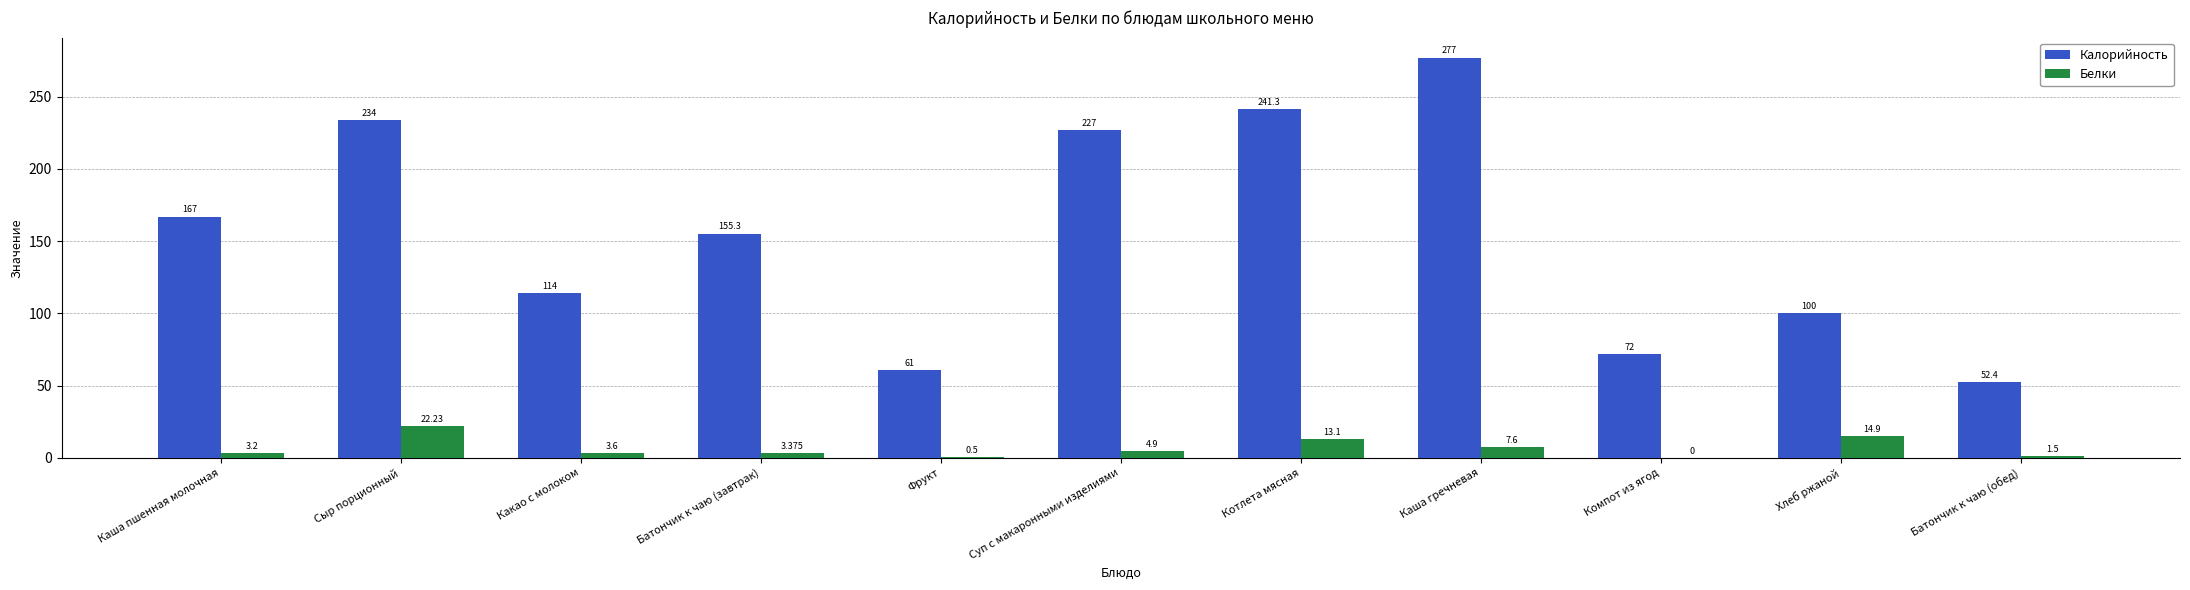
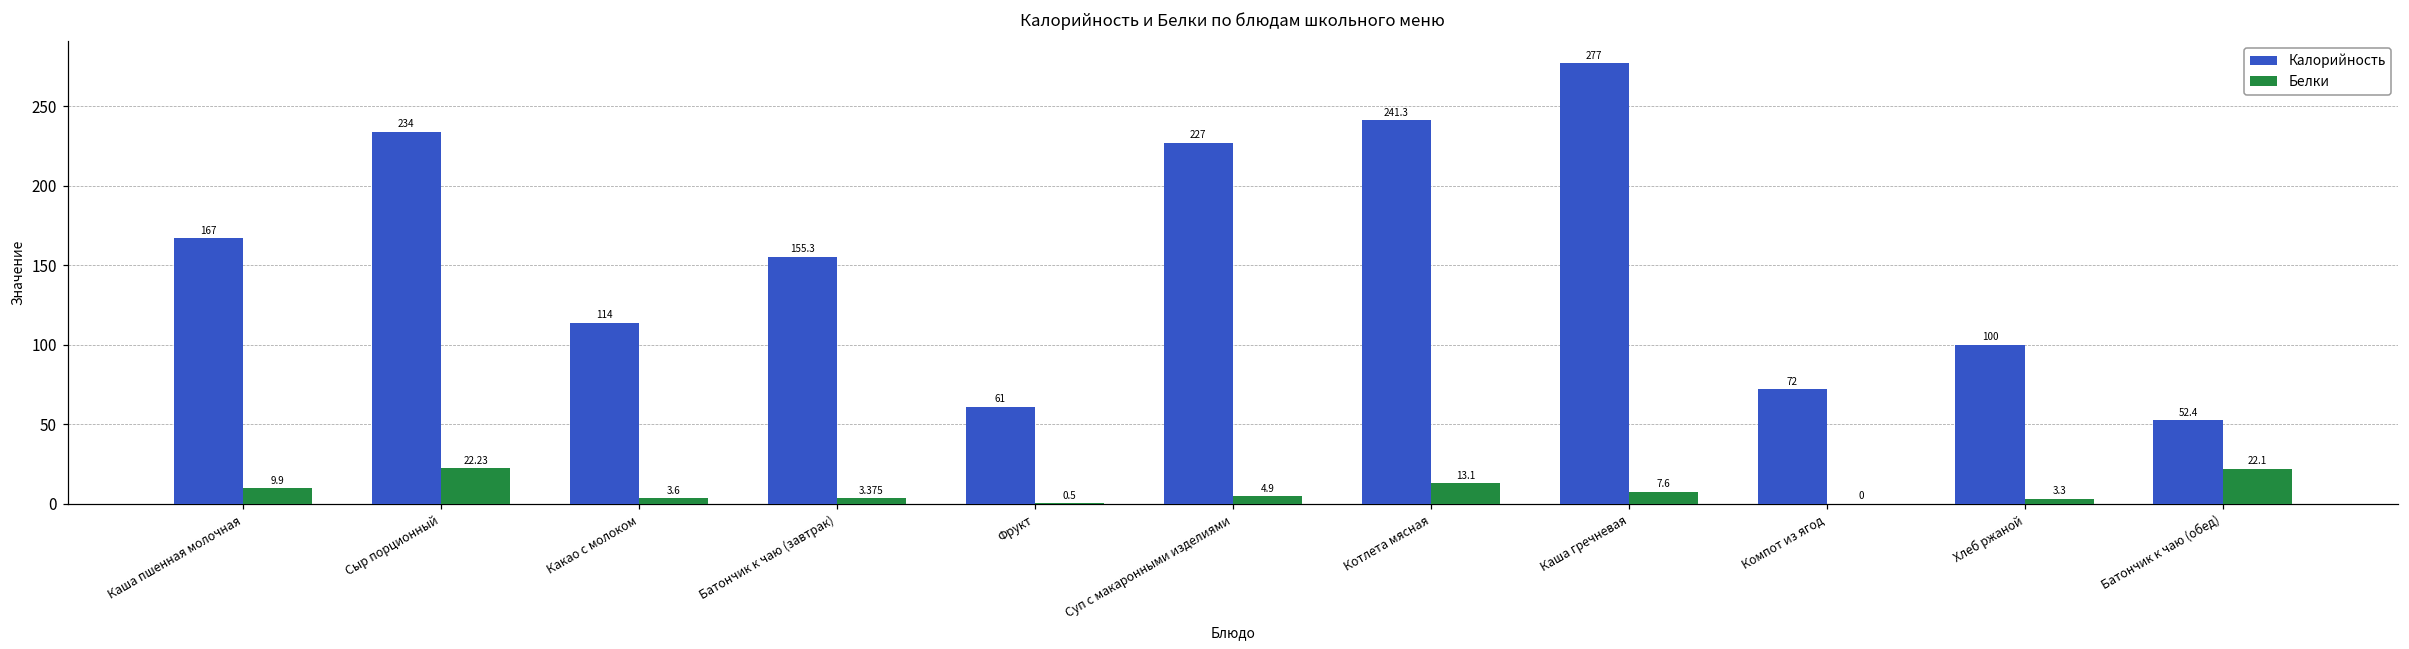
  {
    "Калорийность": {
      "Каша пшенная молочная": 167,
      "Сыр порционный": 234,
      "Какао с молоком": 114,
      "Батончик к чаю (завтрак)": 155.3,
      "Фрукт": 61,
      "Суп с макаронными изделиями": 227,
      "Котлета мясная": 241.3,
      "Каша гречневая": 277,
      "Компот из ягод": 72,
      "Хлеб ржаной": 100,
      "Батончик к чаю (обед)": 52.4
    },
    "Белки": {
-     "Каша пшенная молочная": 3.2,
+     "Каша пшенная молочная": 9.9,
      "Сыр порционный": 22.23,
      "Какао с молоком": 3.6,
      "Батончик к чаю (завтрак)": 3.375,
      "Фрукт": 0.5,
      "Суп с макаронными изделиями": 4.9,
      "Котлета мясная": 13.1,
      "Каша гречневая": 7.6,
      "Компот из ягод": 0,
-     "Хлеб ржаной": 14.9,
-     "Батончик к чаю (обед)": 1.5
+     "Хлеб ржаной": 3.3,
+     "Батончик к чаю (обед)": 22.1
    }
  }
